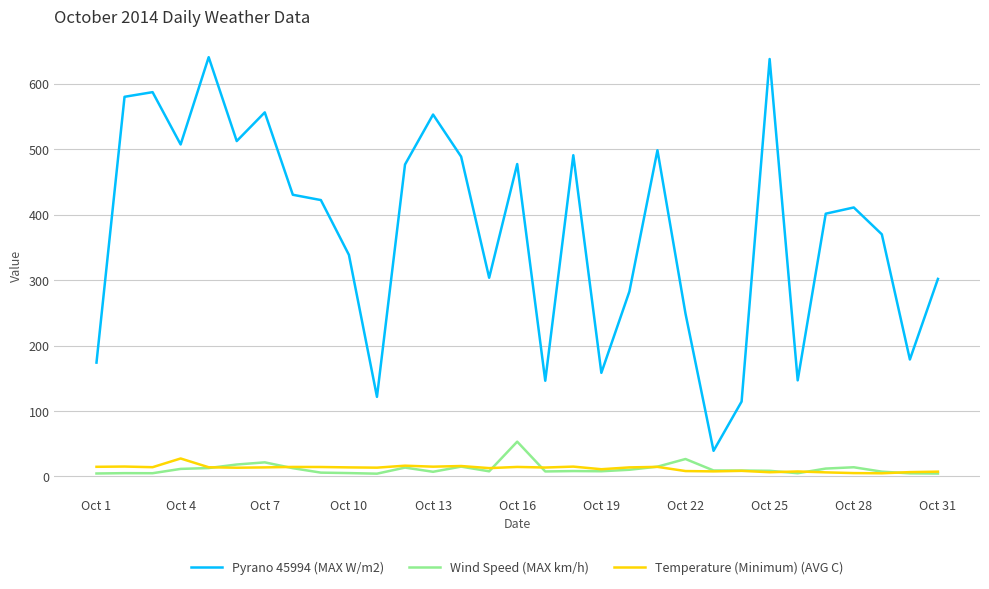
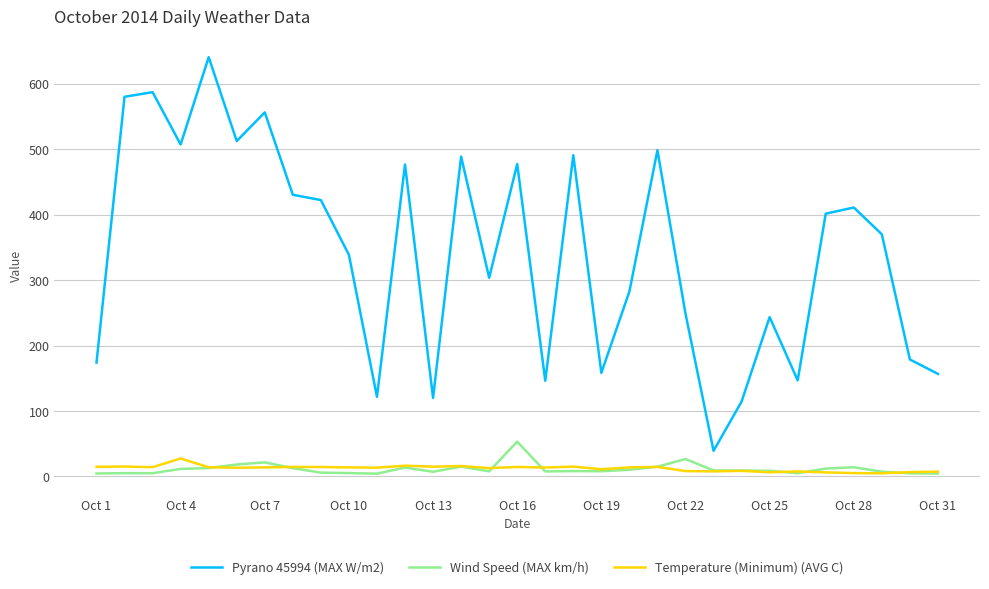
  {
    "Pyrano 45994 (MAX W/m2)": {
      "Oct 1": 170,
      "Oct 4": 510,
      "Oct 7": 560,
      "Oct 10": 340,
-     "Oct 13": 550,
+     "Oct 13": 120,
      "Oct 16": 480,
      "Oct 19": 160,
      "Oct 22": 250,
-     "Oct 25": 640,
+     "Oct 25": 240,
      "Oct 28": 410,
-     "Oct 31": 300
+     "Oct 31": 160
    },
    "Wind Speed (MAX km/h)": {
      "Oct 1": 0,
      "Oct 4": 10,
      "Oct 7": 20,
      "Oct 10": 10,
      "Oct 13": 10,
      "Oct 16": 50,
      "Oct 22": 30,
      "Oct 28": 10
    },
    "Temperature (Minimum) (AVG C)": {
      "Oct 1": 10,
      "Oct 4": 30,
      "Oct 7": 10,
      "Oct 10": 10,
      "Oct 13": 20,
      "Oct 16": 10,
      "Oct 22": 10,
      "Oct 28": 10
    }
  }
